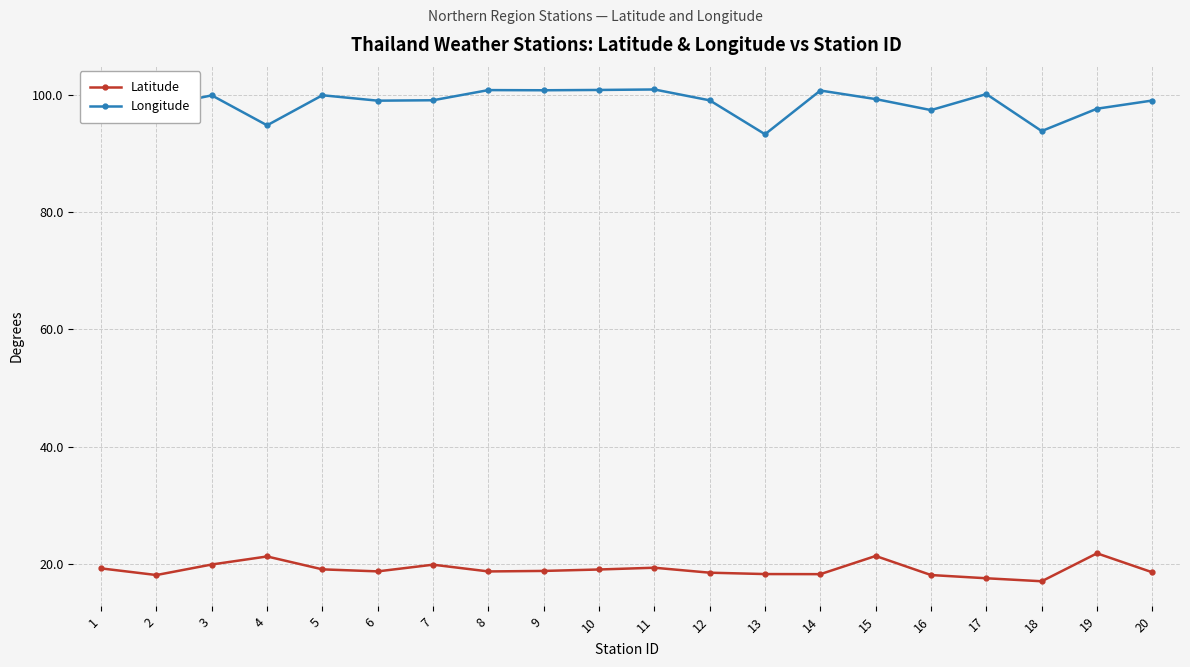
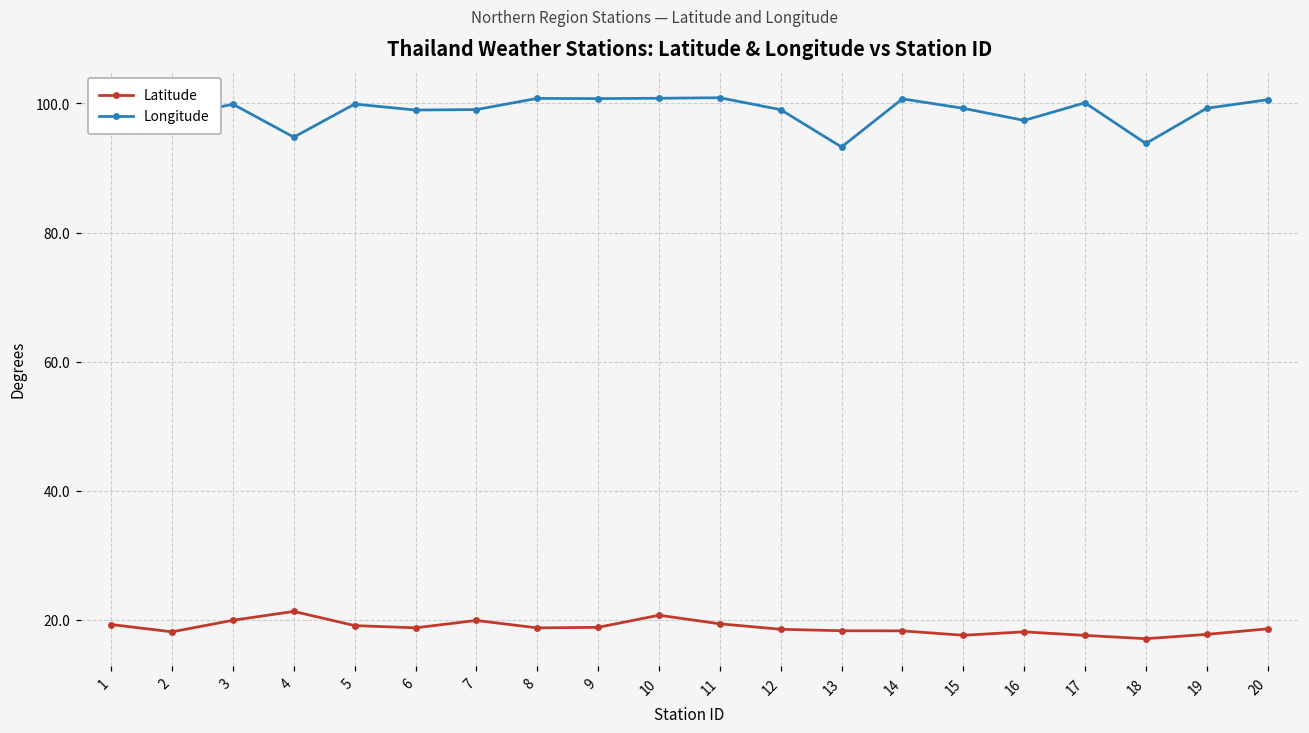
  {
    "Latitude": {
      "1": 19,
      "2": 18,
      "3": 20,
      "4": 21,
      "5": 19,
      "6": 19,
      "7": 20,
      "8": 19,
      "9": 19,
-     "10": 19,
+     "10": 21,
      "11": 19,
      "12": 19,
      "13": 18,
      "14": 18,
-     "15": 21,
+     "15": 18,
      "16": 18,
      "17": 18,
      "18": 17,
-     "19": 22,
+     "19": 18,
      "20": 19
    },
    "Longitude": {
      "3": 100,
      "4": 95,
      "5": 100,
      "6": 99,
      "7": 99,
      "8": 101,
      "9": 101,
      "10": 101,
      "11": 101,
      "12": 99,
      "13": 93,
      "14": 101,
      "15": 99,
      "16": 97,
      "17": 100,
      "18": 94,
-     "19": 98,
-     "20": 99
+     "19": 99,
+     "20": 101
    }
  }
